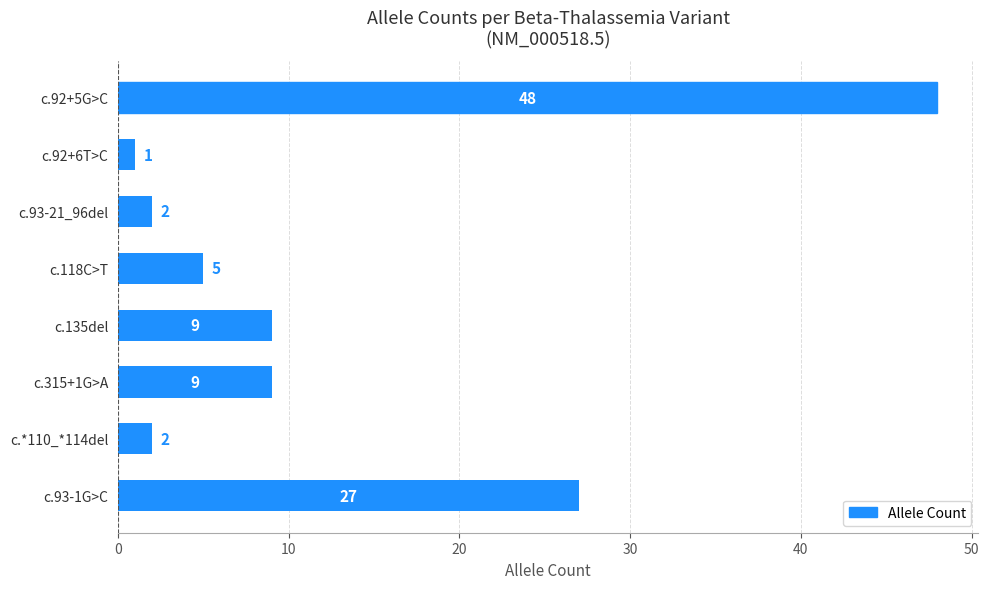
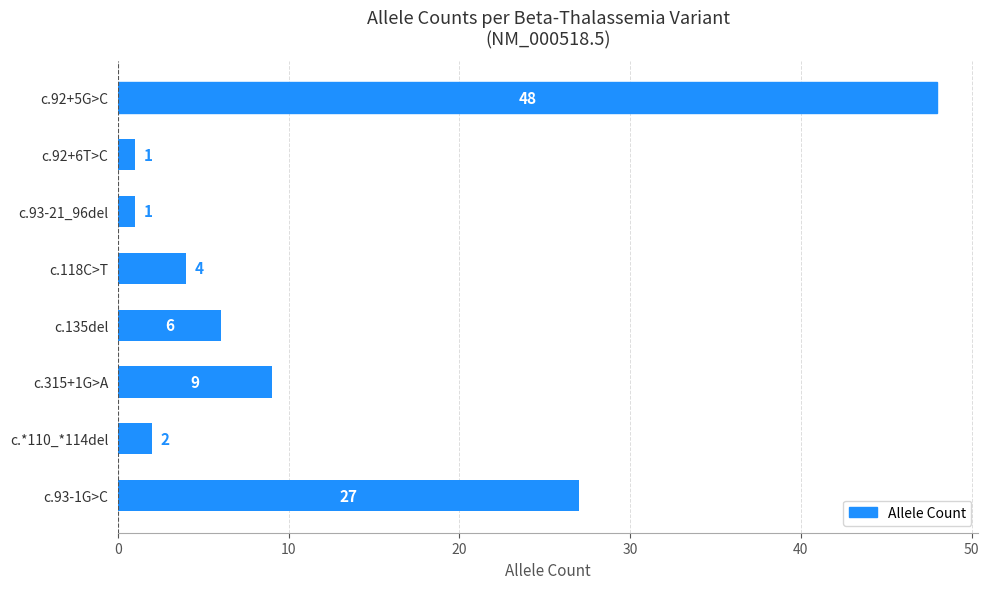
  {
    "c.92+5G>C": 48,
    "c.92+6T>C": 1,
-   "c.93-21_96del": 2,
-   "c.118C>T": 5,
-   "c.135del": 9,
+   "c.93-21_96del": 1,
+   "c.118C>T": 4,
+   "c.135del": 6,
    "c.315+1G>A": 9,
    "c.*110_*114del": 2,
    "c.93-1G>C": 27
  }
